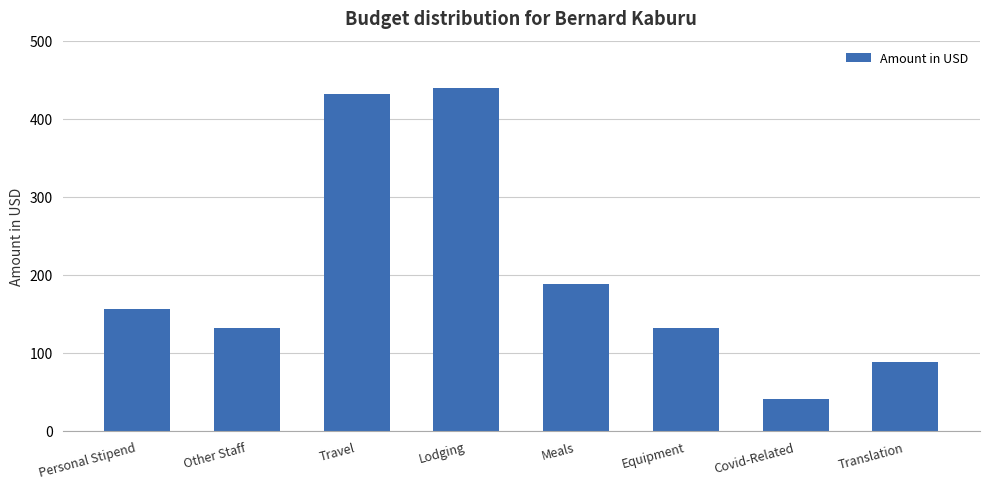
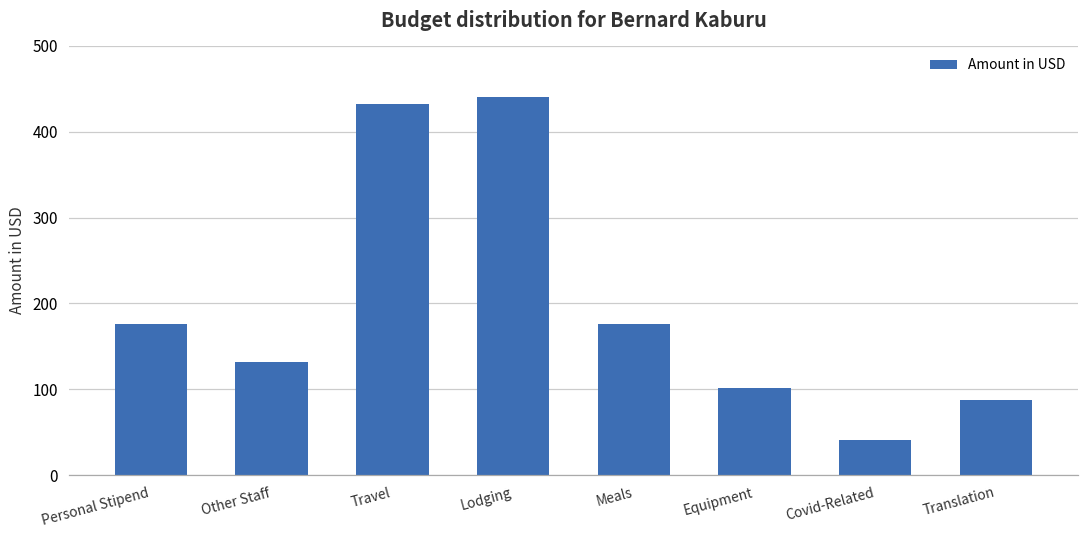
  {
-   "Personal Stipend": 160,
+   "Personal Stipend": 180,
    "Other Staff": 130,
    "Travel": 430,
    "Lodging": 440,
-   "Meals": 190,
-   "Equipment": 130,
+   "Meals": 180,
+   "Equipment": 100,
    "Covid-Related": 40,
    "Translation": 90
  }
